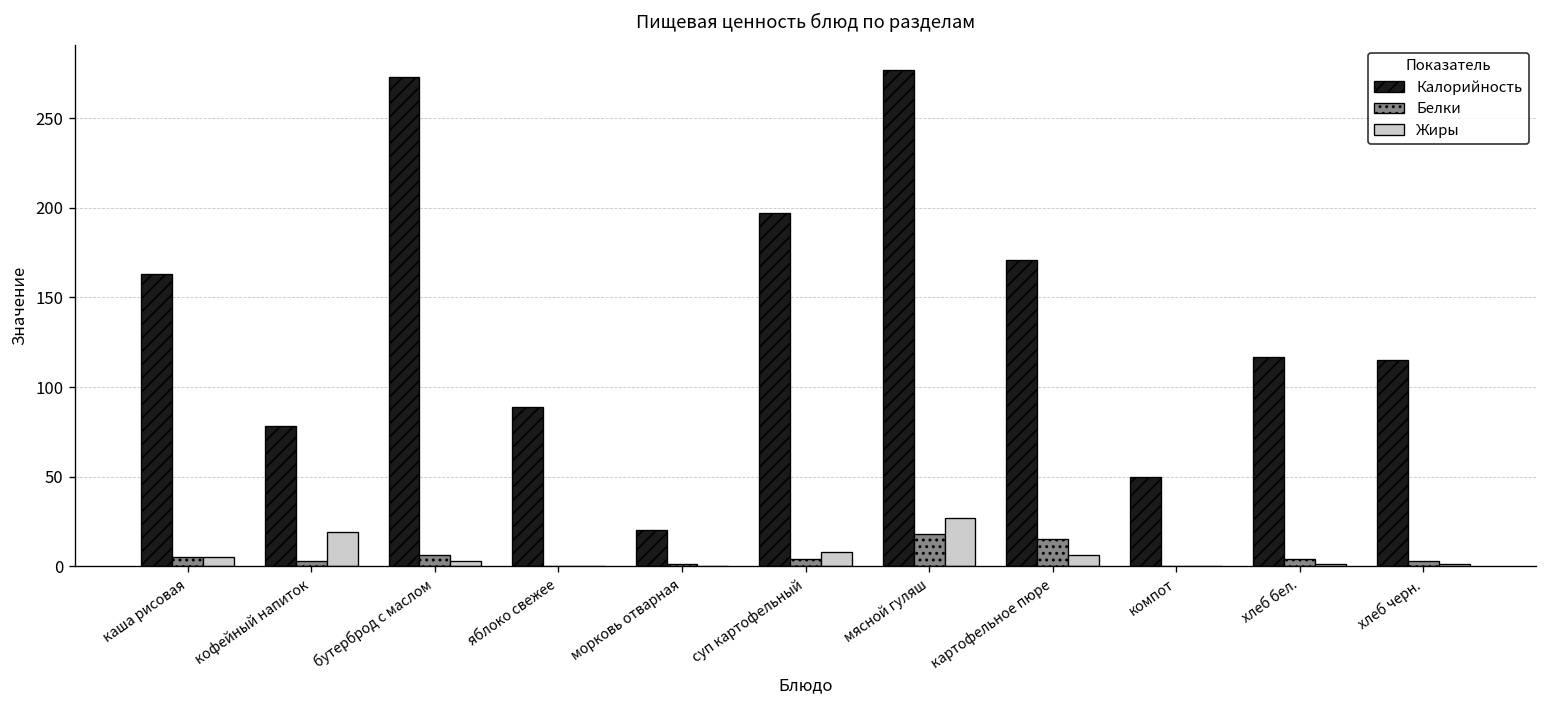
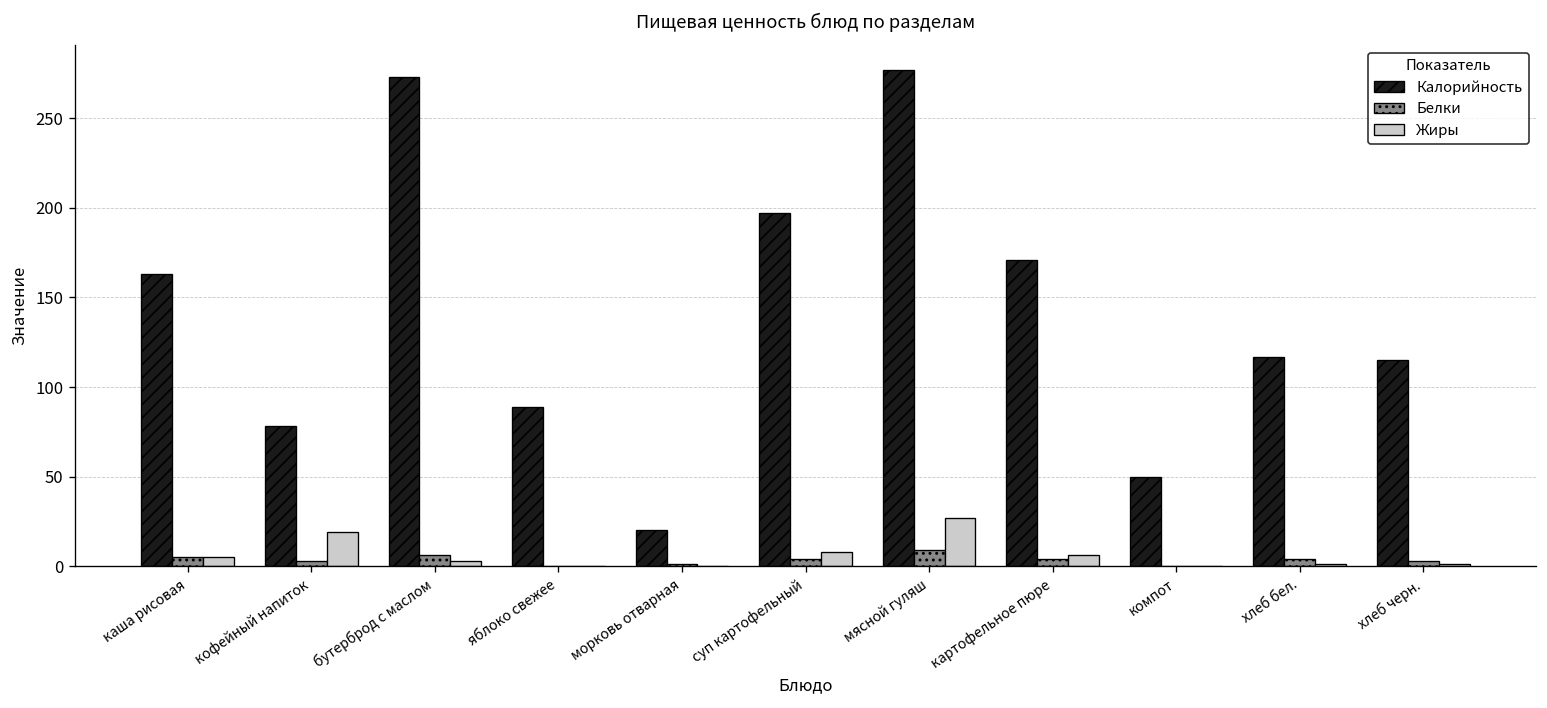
  {
    "Калорийность": {
      "каша рисовая": 163,
      "кофейный напиток": 78,
      "бутерброд с маслом": 273,
      "яблоко свежее": 89,
      "морковь отварная": 20,
      "суп картофельный": 197,
      "мясной гуляш": 277,
      "картофельное пюре": 171,
      "компот": 50,
      "хлеб бел.": 117,
      "хлеб черн.": 115
    },
    "Белки": {
      "каша рисовая": 5,
      "кофейный напиток": 3,
      "бутерброд с маслом": 6,
      "яблоко свежее": 0,
      "суп картофельный": 4,
-     "мясной гуляш": 18,
-     "картофельное пюре": 15,
+     "мясной гуляш": 9,
+     "картофельное пюре": 4,
      "компот": 0,
      "хлеб бел.": 4,
      "хлеб черн.": 3
    },
    "Жиры": {
      "каша рисовая": 5,
      "кофейный напиток": 19,
      "бутерброд с маслом": 3,
      "яблоко свежее": 0,
      "морковь отварная": 0,
      "суп картофельный": 8,
      "мясной гуляш": 27,
      "картофельное пюре": 6,
      "компот": 0
    }
  }
